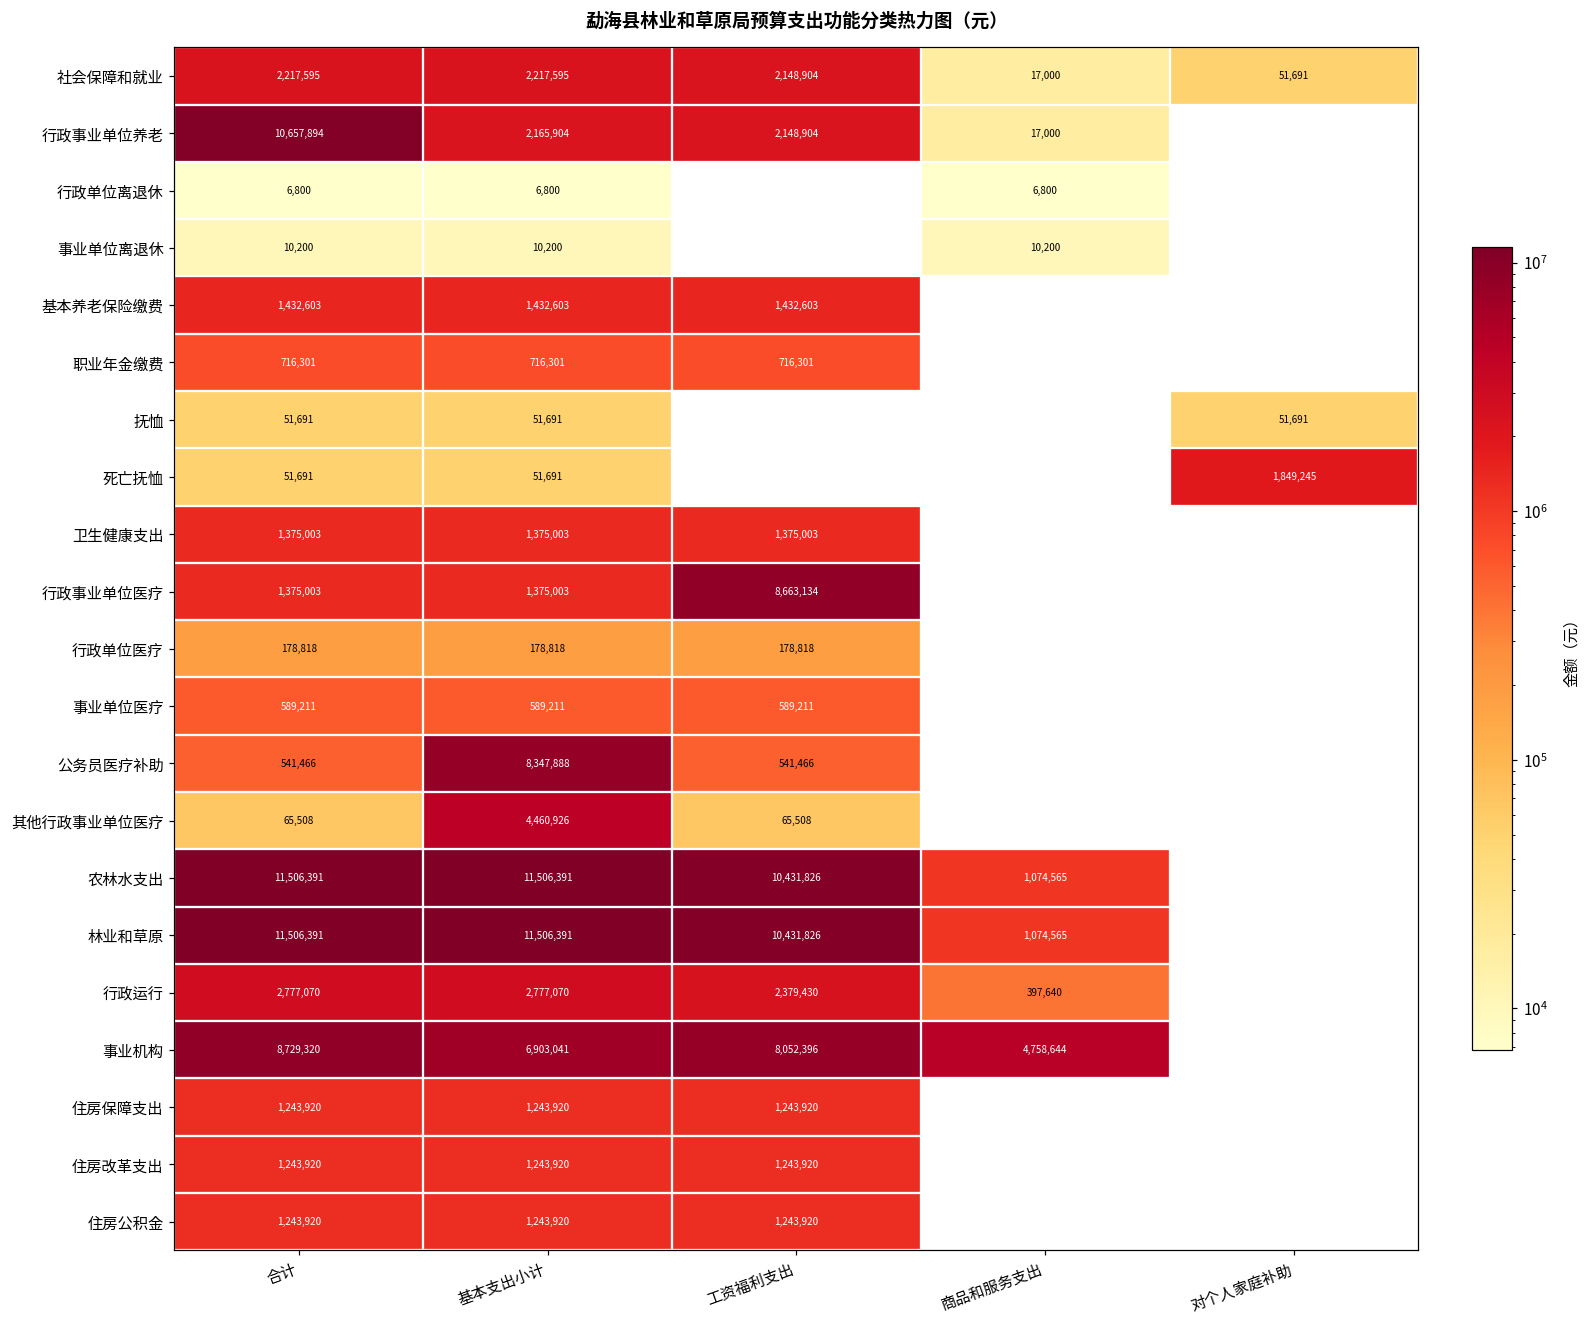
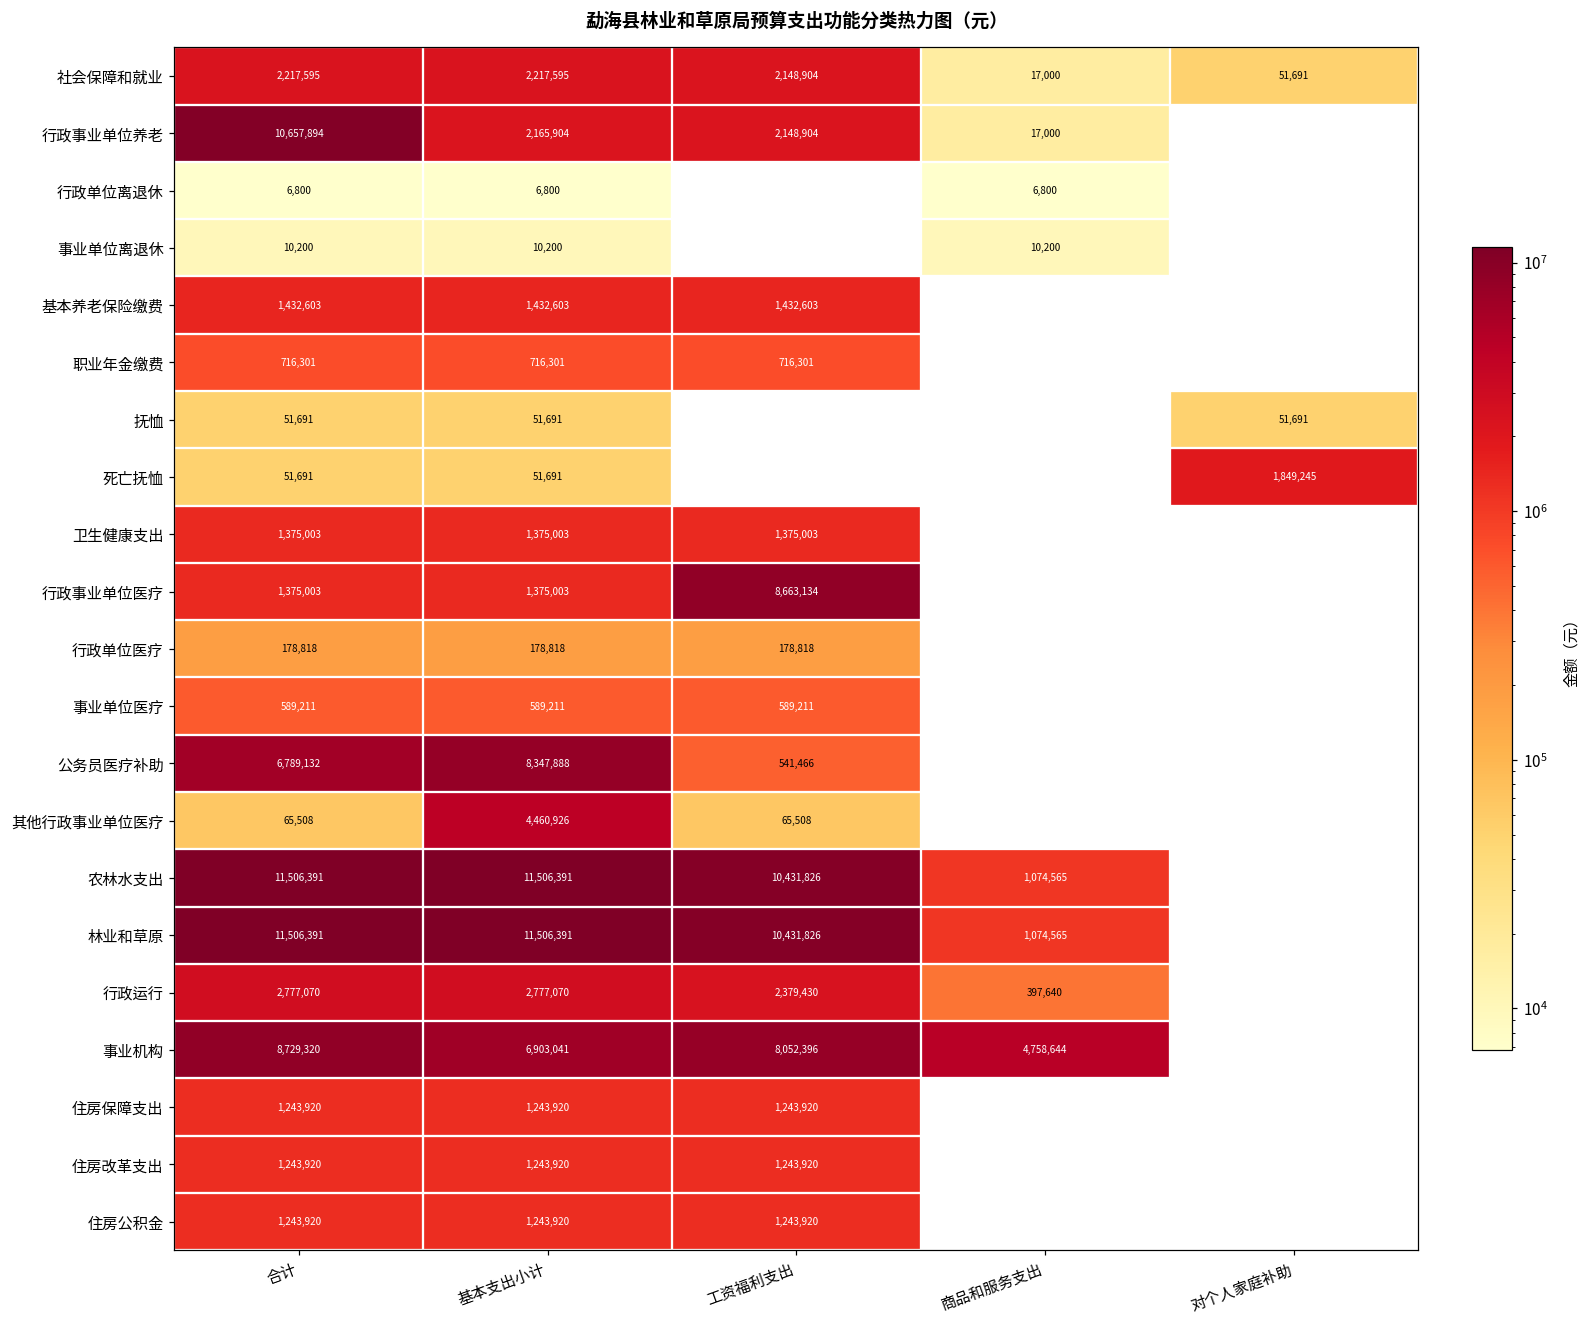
  {
    "社会保障和就业": {
      "合计": "2,217,595",
      "基本支出小计": "2,217,595",
      "工资福利支出": "2,148,904",
      "商品和服务支出": "17,000",
      "对个人家庭补助": "51,691"
    },
    "行政事业单位养老": {
      "合计": "10,657,894",
      "基本支出小计": "2,165,904",
      "工资福利支出": "2,148,904",
      "商品和服务支出": "17,000"
    },
    "行政单位离退休": {
      "合计": "6,800",
      "基本支出小计": "6,800",
      "商品和服务支出": "6,800"
    },
    "事业单位离退休": {
      "合计": "10,200",
      "基本支出小计": "10,200",
      "商品和服务支出": "10,200"
    },
    "基本养老保险缴费": {
      "合计": "1,432,603",
      "基本支出小计": "1,432,603",
      "工资福利支出": "1,432,603"
    },
    "职业年金缴费": {
      "合计": "716,301",
      "基本支出小计": "716,301",
      "工资福利支出": "716,301"
    },
    "抚恤": {
      "合计": "51,691",
      "基本支出小计": "51,691",
      "对个人家庭补助": "51,691"
    },
    "死亡抚恤": {
      "合计": "51,691",
      "基本支出小计": "51,691",
      "对个人家庭补助": "1,849,245"
    },
    "卫生健康支出": {
      "合计": "1,375,003",
      "基本支出小计": "1,375,003",
      "工资福利支出": "1,375,003"
    },
    "行政事业单位医疗": {
      "合计": "1,375,003",
      "基本支出小计": "1,375,003",
      "工资福利支出": "8,663,134"
    },
    "行政单位医疗": {
      "合计": "178,818",
      "基本支出小计": "178,818",
      "工资福利支出": "178,818"
    },
    "事业单位医疗": {
      "合计": "589,211",
      "基本支出小计": "589,211",
      "工资福利支出": "589,211"
    },
    "公务员医疗补助": {
-     "合计": "541,466",
+     "合计": "6,789,132",
      "基本支出小计": "8,347,888",
      "工资福利支出": "541,466"
    },
    "其他行政事业单位医疗": {
      "合计": "65,508",
      "基本支出小计": "4,460,926",
      "工资福利支出": "65,508"
    },
    "农林水支出": {
      "合计": "11,506,391",
      "基本支出小计": "11,506,391",
      "工资福利支出": "10,431,826",
      "商品和服务支出": "1,074,565"
    },
    "林业和草原": {
      "合计": "11,506,391",
      "基本支出小计": "11,506,391",
      "工资福利支出": "10,431,826",
      "商品和服务支出": "1,074,565"
    },
    "行政运行": {
      "合计": "2,777,070",
      "基本支出小计": "2,777,070",
      "工资福利支出": "2,379,430",
      "商品和服务支出": "397,640"
    },
    "事业机构": {
      "合计": "8,729,320",
      "基本支出小计": "6,903,041",
      "工资福利支出": "8,052,396",
      "商品和服务支出": "4,758,644"
    },
    "住房保障支出": {
      "合计": "1,243,920",
      "基本支出小计": "1,243,920",
      "工资福利支出": "1,243,920"
    },
    "住房改革支出": {
      "合计": "1,243,920",
      "基本支出小计": "1,243,920",
      "工资福利支出": "1,243,920"
    },
    "住房公积金": {
      "合计": "1,243,920",
      "基本支出小计": "1,243,920",
      "工资福利支出": "1,243,920"
    }
  }
